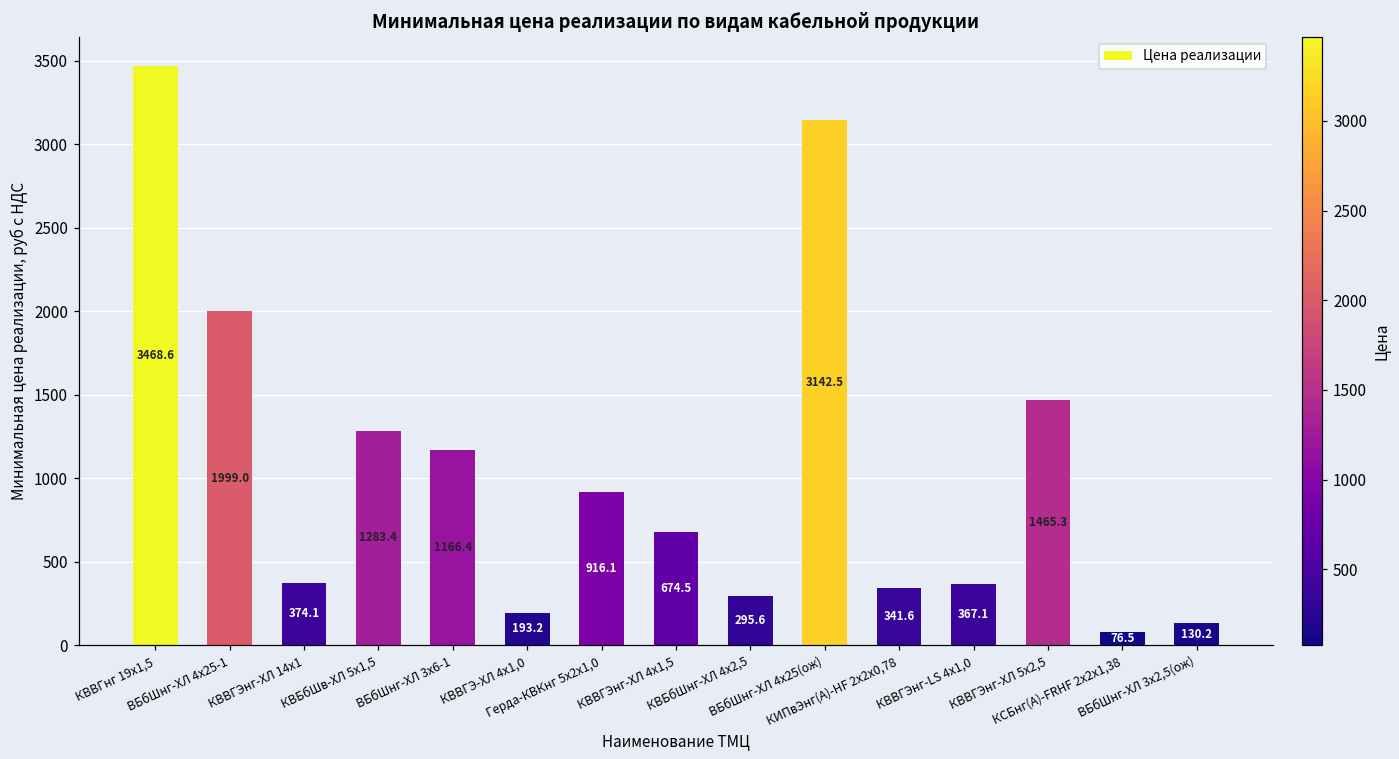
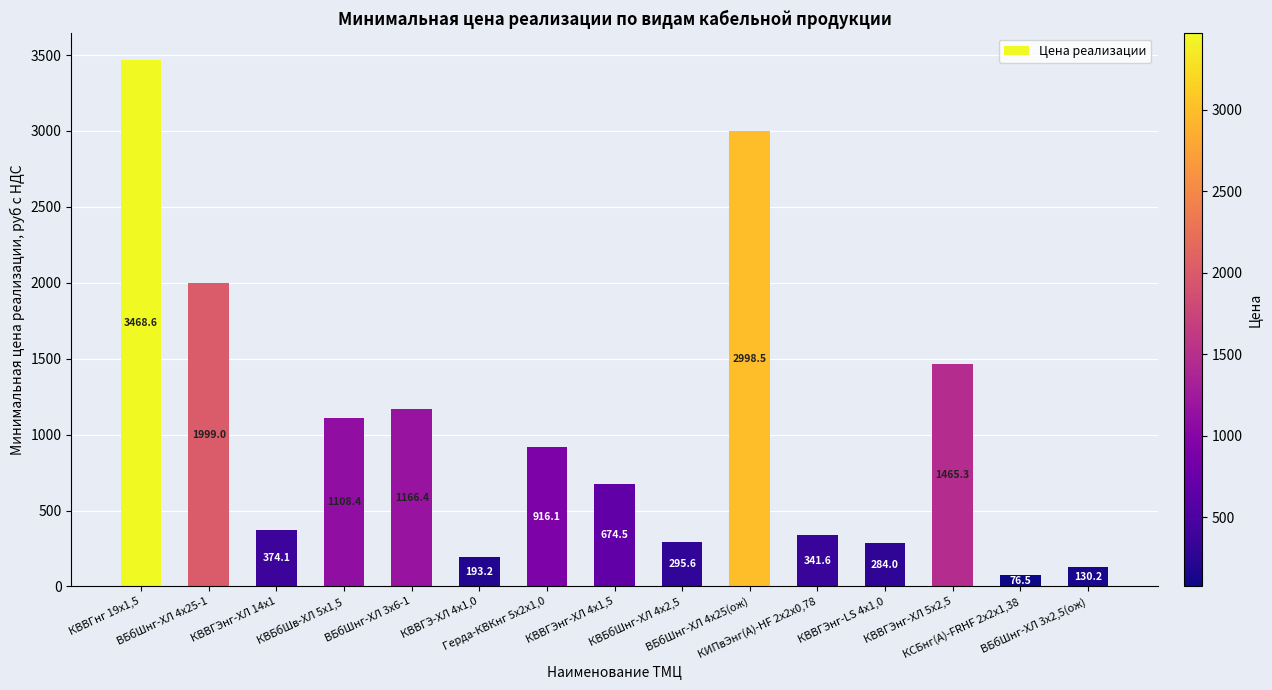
  {
    "КВВГнг 19х1,5": 3468.6,
    "ВБбШнг-ХЛ 4х25-1": 1999.0,
    "КВВГЭнг-ХЛ 14х1": 374.1,
-   "КВБбШв-ХЛ 5х1,5": 1283.4,
+   "КВБбШв-ХЛ 5х1,5": 1108.4,
    "ВБбШнг-ХЛ 3х6-1": 1166.4,
    "КВВГЭ-ХЛ 4х1,0": 193.2,
    "Герда-КВКнг 5х2х1,0": 916.1,
    "КВВГЭнг-ХЛ 4х1,5": 674.5,
    "КВБбШнг-ХЛ 4х2,5": 295.6,
-   "ВБбШнг-ХЛ 4х25(ож)": 3142.5,
+   "ВБбШнг-ХЛ 4х25(ож)": 2998.5,
    "КИПвЭнг(A)-HF 2x2x0,78": 341.6,
-   "КВВГЭнг-LS 4х1,0": 367.1,
+   "КВВГЭнг-LS 4х1,0": 284.0,
    "КВВГЭнг-ХЛ 5х2,5": 1465.3,
    "КСБнг(А)-FRHF 2x2x1,38": 76.5,
    "ВБбШнг-ХЛ 3х2,5(ож)": 130.2
  }
